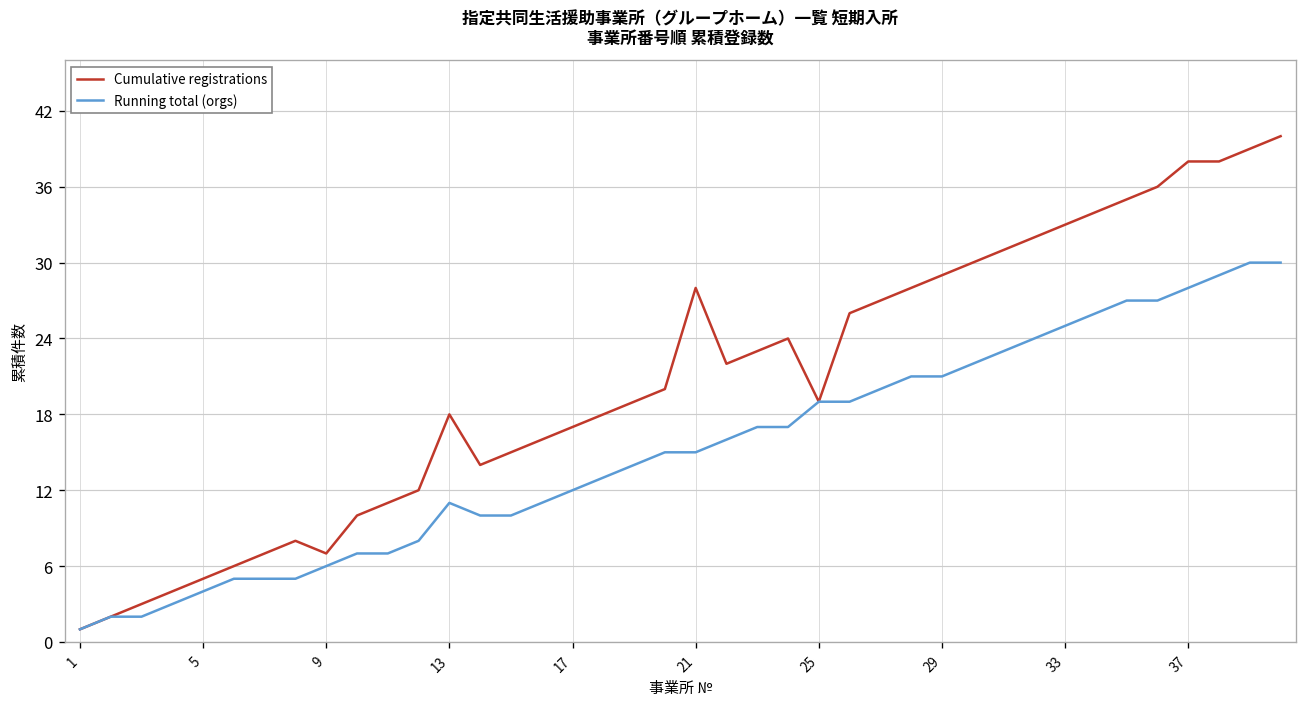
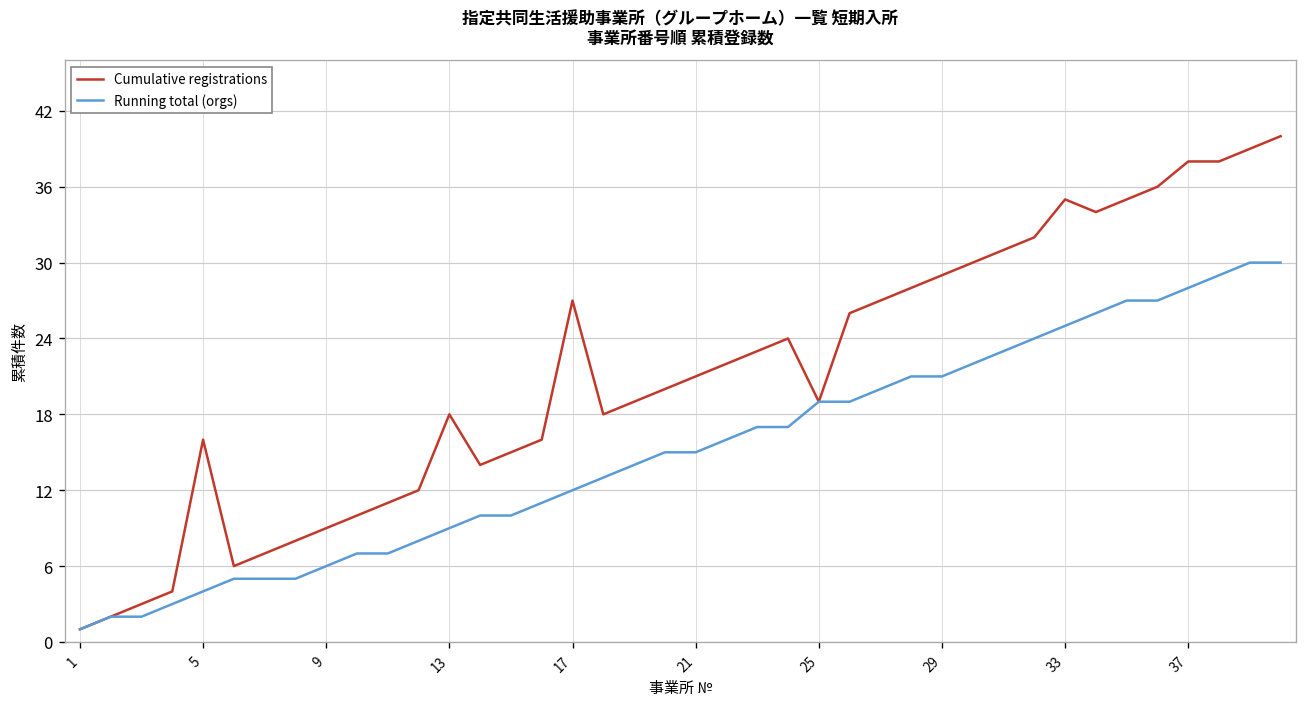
  {
    "Cumulative registrations": {
-     "5": 5,
-     "9": 7,
+     "5": 16,
+     "9": 9,
      "13": 18,
-     "17": 17,
-     "21": 28,
+     "17": 27,
+     "21": 21,
      "29": 29,
-     "33": 33,
+     "33": 35,
      "37": 38
    },
    "Running total (orgs)": {
      "5": 4,
      "9": 6,
-     "13": 11,
+     "13": 9,
      "17": 12,
      "21": 15,
      "29": 21,
      "33": 25,
      "37": 28
    }
  }
